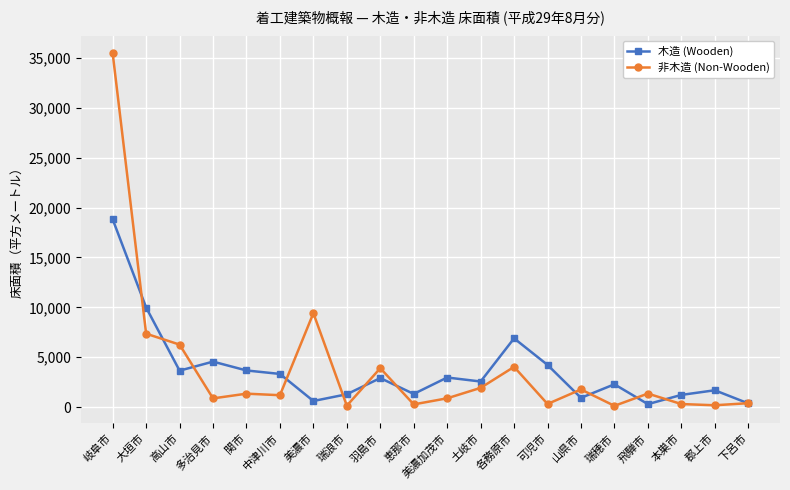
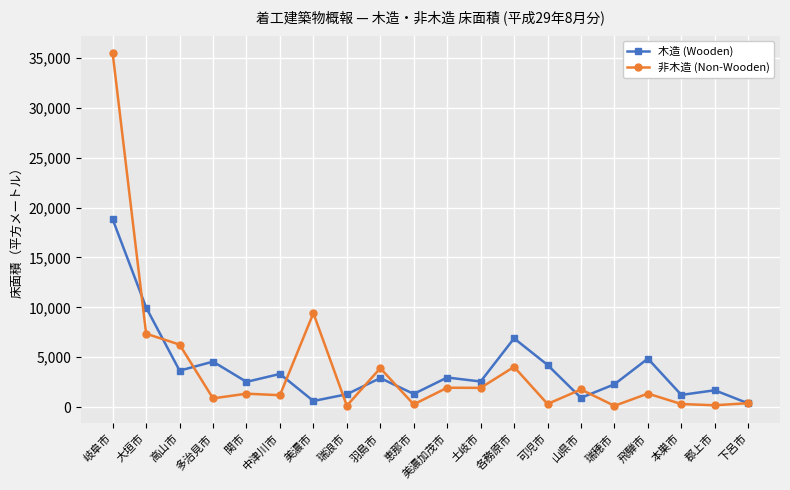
  {
    "木造 (Wooden)": {
      "岐阜市": "19,000",
      "大垣市": "10,000",
      "高山市": "4,000",
      "多治見市": "5,000",
-     "関市": "4,000",
+     "関市": "3,000",
      "中津川市": "3,000",
      "美濃市": "1,000",
      "瑞浪市": "1,000",
      "羽島市": "3,000",
      "恵那市": "1,000",
      "美濃加茂市": "3,000",
      "土岐市": "3,000",
      "各務原市": "7,000",
      "可児市": "4,000",
      "山県市": "1,000",
      "瑞穂市": "2,000",
-     "飛騨市": "0",
+     "飛騨市": "5,000",
      "本巣市": "1,000",
      "郡上市": "2,000"
    },
    "非木造 (Non-Wooden)": {
      "岐阜市": "35,000",
      "大垣市": "7,000",
      "高山市": "6,000",
      "多治見市": "1,000",
      "関市": "1,000",
      "中津川市": "1,000",
      "美濃市": "9,000",
      "瑞浪市": "0",
      "羽島市": "4,000",
      "恵那市": "0",
-     "美濃加茂市": "1,000",
+     "美濃加茂市": "2,000",
      "土岐市": "2,000",
      "各務原市": "4,000",
      "可児市": "0",
      "山県市": "2,000",
      "瑞穂市": "0",
      "飛騨市": "1,000",
      "本巣市": "0",
      "郡上市": "0"
    }
  }
